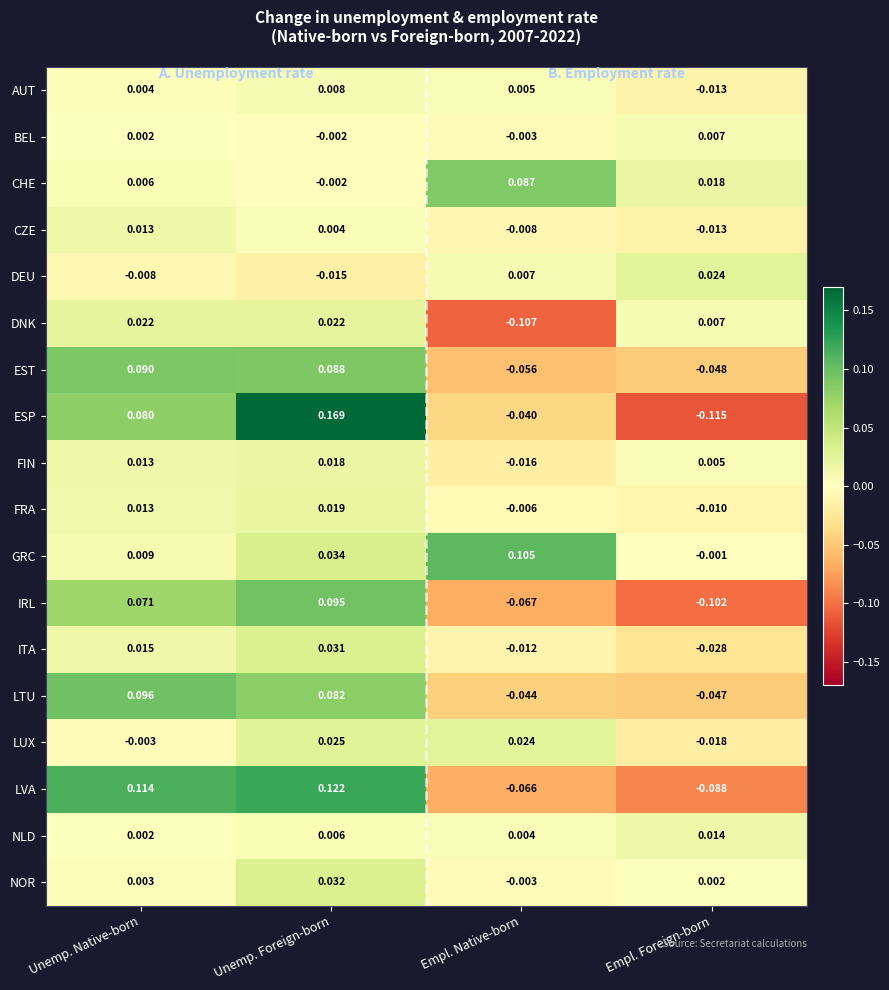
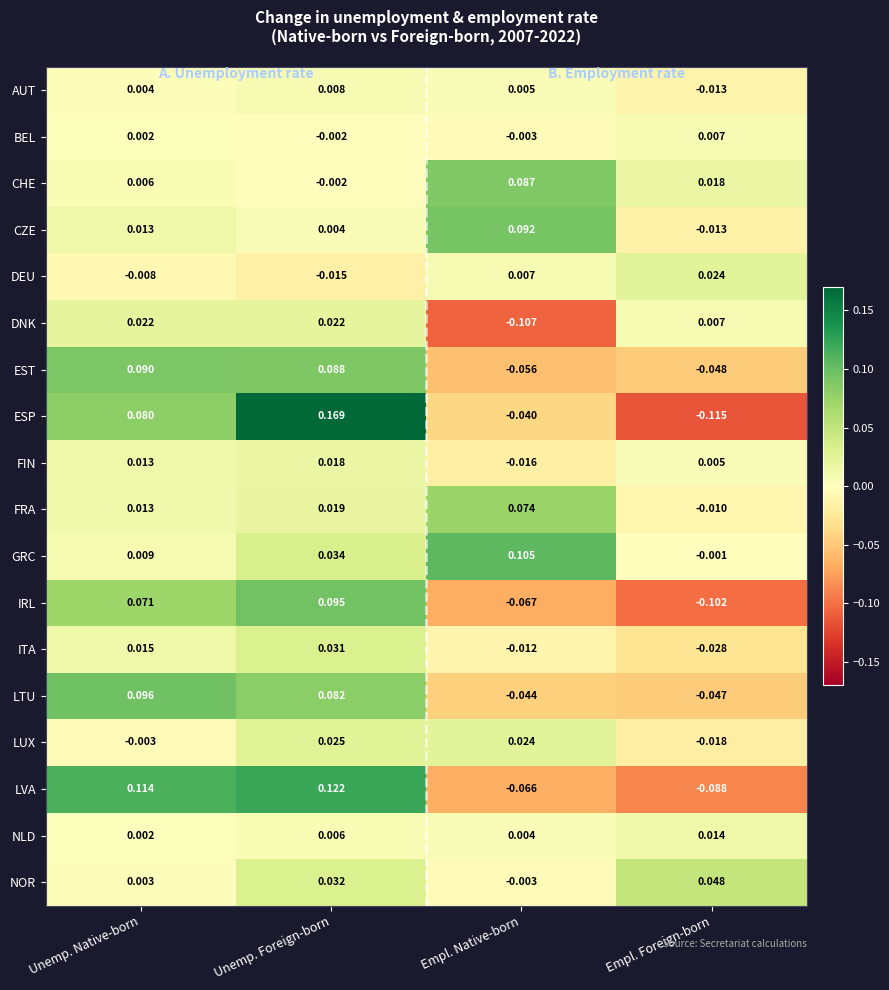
  {
    "BEL": {
      "Unemp. Native-born": 0.002,
      "Unemp. Foreign-born": -0.002,
      "Empl. Native-born": -0.003,
      "Empl. Foreign-born": 0.007
    },
    "CHE": {
      "Unemp. Native-born": 0.006,
      "Unemp. Foreign-born": -0.002,
      "Empl. Native-born": 0.087,
      "Empl. Foreign-born": 0.018
    },
    "CZE": {
      "Unemp. Native-born": 0.013,
      "Unemp. Foreign-born": 0.004,
-     "Empl. Native-born": -0.008,
+     "Empl. Native-born": 0.092,
      "Empl. Foreign-born": -0.013
    },
    "DEU": {
      "Unemp. Native-born": -0.008,
      "Unemp. Foreign-born": -0.015,
      "Empl. Native-born": 0.007,
      "Empl. Foreign-born": 0.024
    },
    "DNK": {
      "Unemp. Native-born": 0.022,
      "Unemp. Foreign-born": 0.022,
      "Empl. Native-born": -0.107,
      "Empl. Foreign-born": 0.007
    },
    "EST": {
      "Unemp. Native-born": 0.090,
      "Unemp. Foreign-born": 0.088,
      "Empl. Native-born": -0.056,
      "Empl. Foreign-born": -0.048
    },
    "ESP": {
      "Unemp. Native-born": 0.080,
      "Unemp. Foreign-born": 0.169,
      "Empl. Native-born": -0.040,
      "Empl. Foreign-born": -0.115
    },
    "FIN": {
      "Unemp. Native-born": 0.013,
      "Unemp. Foreign-born": 0.018,
      "Empl. Native-born": -0.016,
      "Empl. Foreign-born": 0.005
    },
    "FRA": {
      "Unemp. Native-born": 0.013,
      "Unemp. Foreign-born": 0.019,
-     "Empl. Native-born": -0.006,
+     "Empl. Native-born": 0.074,
      "Empl. Foreign-born": -0.010
    },
    "GRC": {
      "Unemp. Native-born": 0.009,
      "Unemp. Foreign-born": 0.034,
      "Empl. Native-born": 0.105,
      "Empl. Foreign-born": -0.001
    },
    "IRL": {
      "Unemp. Native-born": 0.071,
      "Unemp. Foreign-born": 0.095,
      "Empl. Native-born": -0.067,
      "Empl. Foreign-born": -0.102
    },
    "ITA": {
      "Unemp. Native-born": 0.015,
      "Unemp. Foreign-born": 0.031,
      "Empl. Native-born": -0.012,
      "Empl. Foreign-born": -0.028
    },
    "LTU": {
      "Unemp. Native-born": 0.096,
      "Unemp. Foreign-born": 0.082,
      "Empl. Native-born": -0.044,
      "Empl. Foreign-born": -0.047
    },
    "LUX": {
      "Unemp. Native-born": -0.003,
      "Unemp. Foreign-born": 0.025,
      "Empl. Native-born": 0.024,
      "Empl. Foreign-born": -0.018
    },
    "LVA": {
      "Unemp. Native-born": 0.114,
      "Unemp. Foreign-born": 0.122,
      "Empl. Native-born": -0.066,
      "Empl. Foreign-born": -0.088
    },
    "NLD": {
      "Unemp. Native-born": 0.002,
      "Unemp. Foreign-born": 0.006,
      "Empl. Native-born": 0.004,
      "Empl. Foreign-born": 0.014
    },
    "NOR": {
      "Unemp. Native-born": 0.003,
      "Unemp. Foreign-born": 0.032,
      "Empl. Native-born": -0.003,
-     "Empl. Foreign-born": 0.002
+     "Empl. Foreign-born": 0.048
    }
  }
